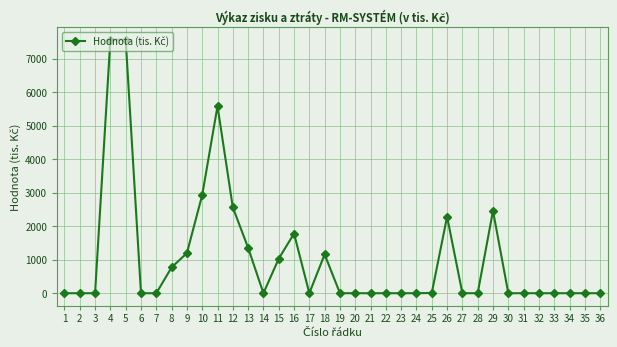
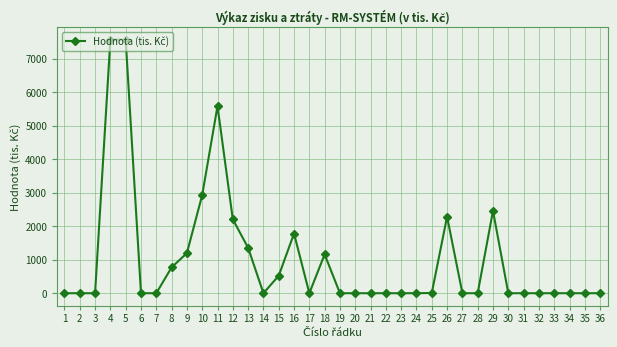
  {
    "1": 0,
    "2": 0,
    "3": 0,
    "6": 0,
    "7": 0,
    "8": 800,
    "9": 1200,
    "10": 2900,
    "11": 5600,
-   "12": 2600,
+   "12": 2200,
    "13": 1400,
    "14": 0,
-   "15": 1000,
+   "15": 500,
    "16": 1800,
    "17": 0,
    "18": 1200,
    "19": 0,
    "20": 0,
    "21": 0,
    "22": 0,
    "23": 0,
    "24": 0,
    "25": 0,
    "26": 2300,
    "27": 0,
    "28": 0,
    "29": 2500,
    "30": 0,
    "31": 0,
    "32": 0,
    "33": 0,
    "34": 0,
    "35": 0,
    "36": 0
  }
